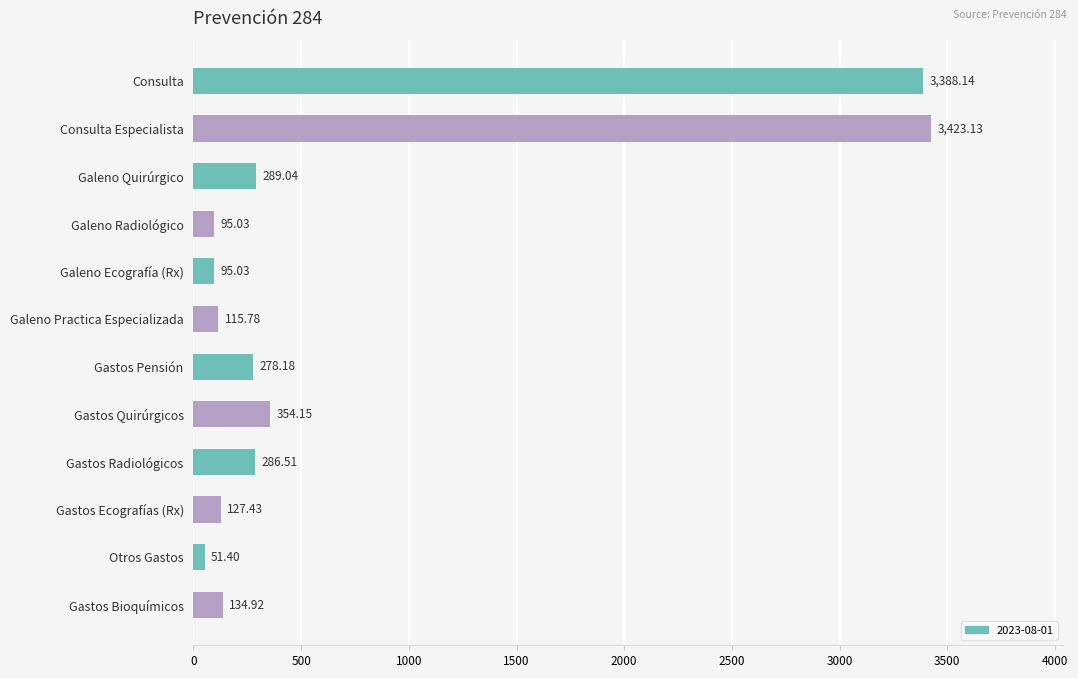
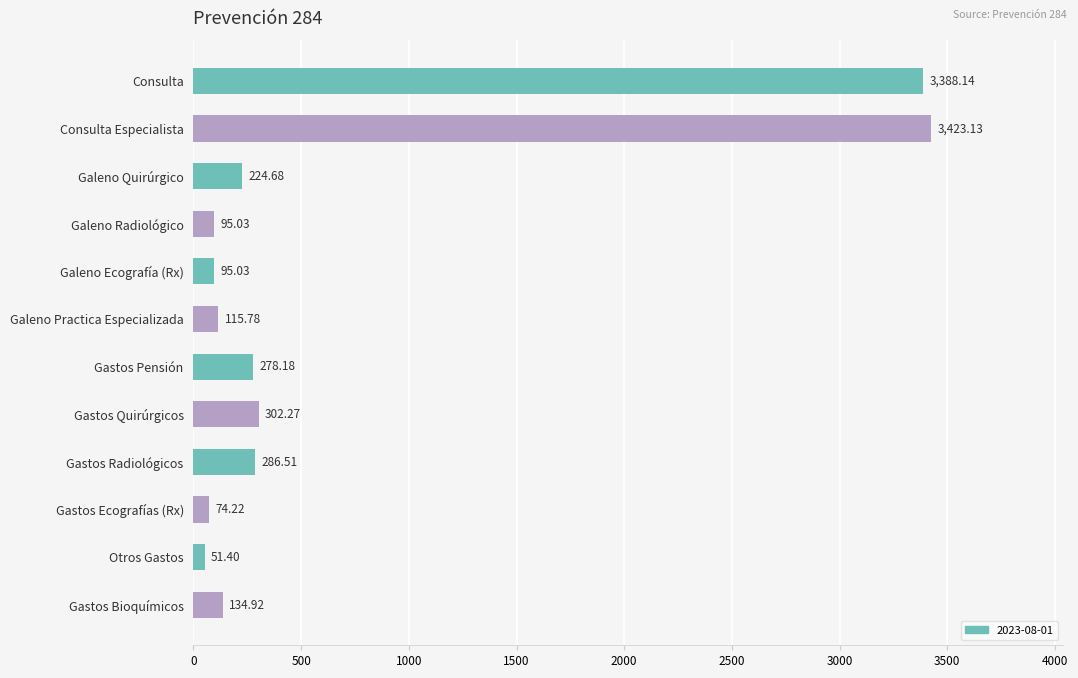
  {
    "Consulta": "3,388.14",
    "Consulta Especialista": "3,423.13",
-   "Galeno Quirúrgico": "289.04",
+   "Galeno Quirúrgico": "224.68",
    "Galeno Radiológico": "95.03",
    "Galeno Ecografía (Rx)": "95.03",
    "Galeno Practica Especializada": "115.78",
    "Gastos Pensión": "278.18",
-   "Gastos Quirúrgicos": "354.15",
+   "Gastos Quirúrgicos": "302.27",
    "Gastos Radiológicos": "286.51",
-   "Gastos Ecografías (Rx)": "127.43",
+   "Gastos Ecografías (Rx)": "74.22",
    "Otros Gastos": "51.40",
    "Gastos Bioquímicos": "134.92"
  }
